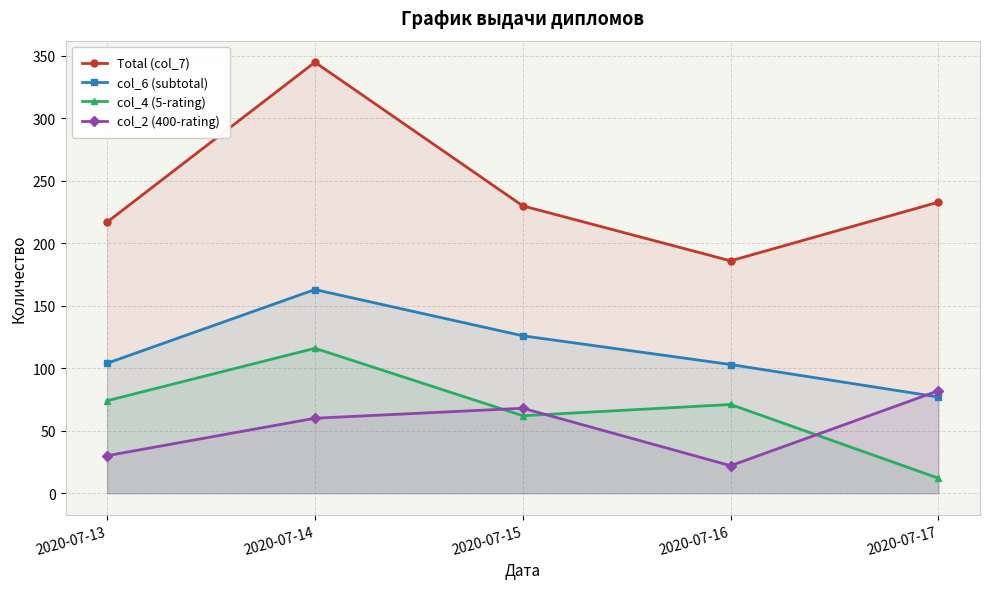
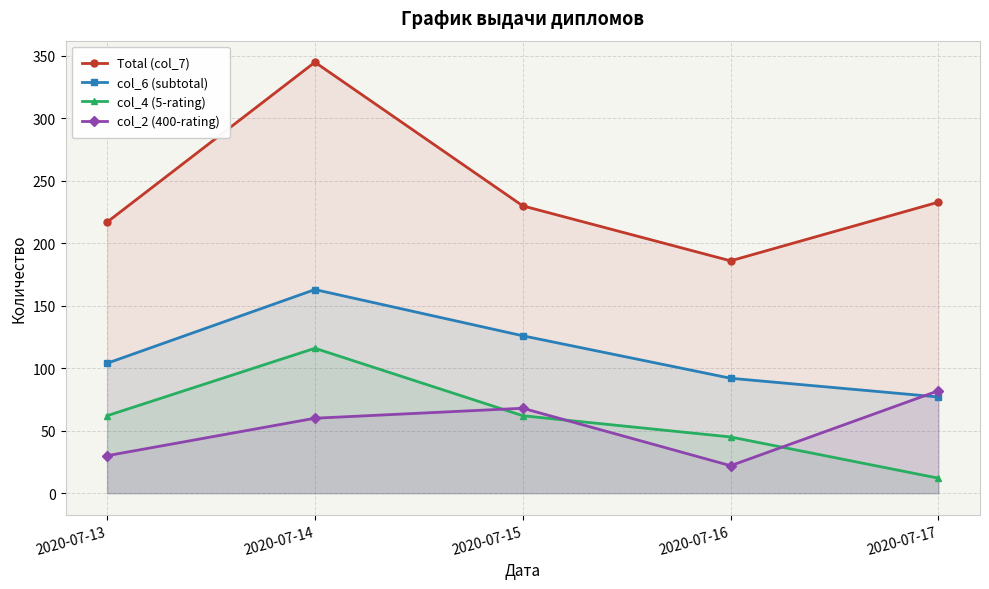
  {
    "Total (col_7)": {
      "2020-07-13": 217,
      "2020-07-14": 345,
      "2020-07-15": 230,
      "2020-07-16": 186,
      "2020-07-17": 233
    },
    "col_6 (subtotal)": {
      "2020-07-13": 104,
      "2020-07-14": 163,
      "2020-07-15": 126,
-     "2020-07-16": 103,
+     "2020-07-16": 92,
      "2020-07-17": 77
    },
    "col_4 (5-rating)": {
-     "2020-07-13": 74,
+     "2020-07-13": 62,
      "2020-07-14": 116,
      "2020-07-15": 62,
-     "2020-07-16": 71,
+     "2020-07-16": 45,
      "2020-07-17": 12
    },
    "col_2 (400-rating)": {
      "2020-07-13": 30,
      "2020-07-14": 60,
      "2020-07-15": 68,
      "2020-07-16": 22,
      "2020-07-17": 82
    }
  }
